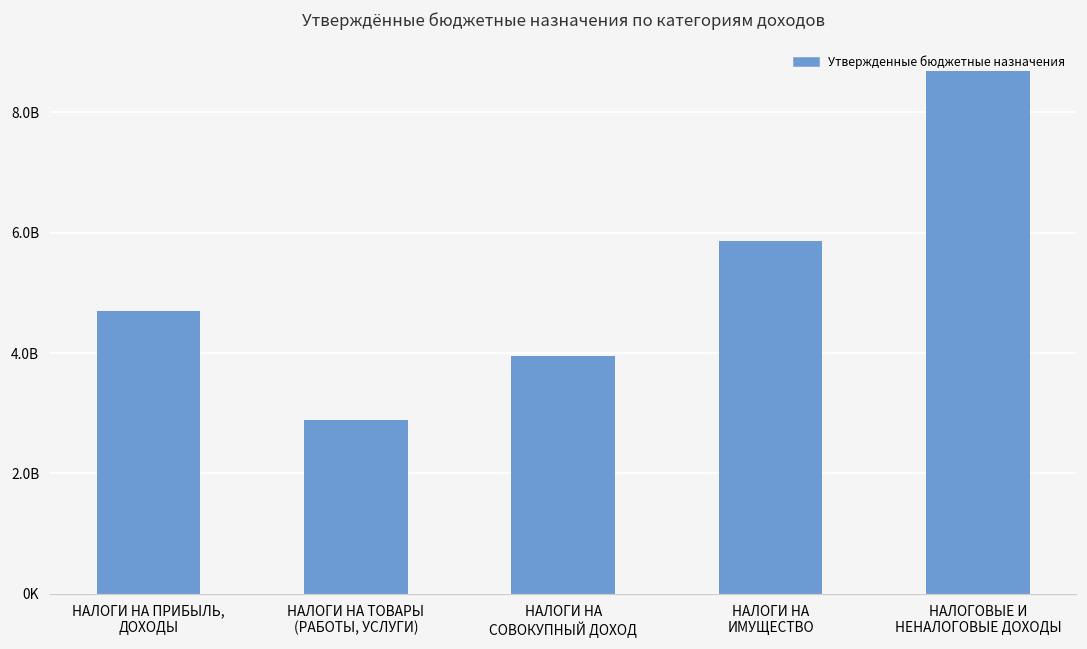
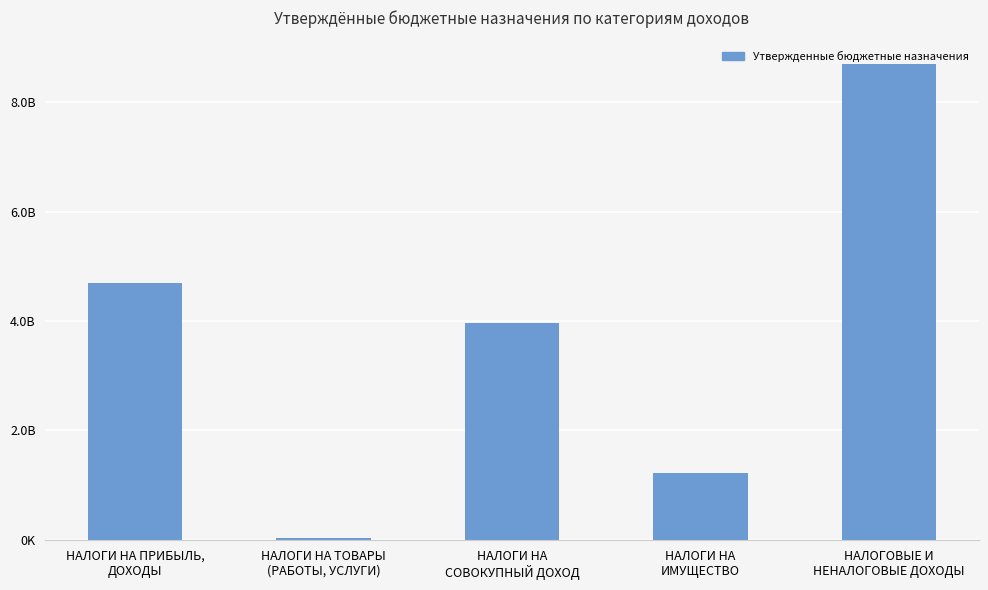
  {
    "НАЛОГИ НА ПРИБЫЛЬ, ДОХОДЫ": 4700000000,
-   "НАЛОГИ НА ТОВАРЫ (РАБОТЫ, УСЛУГИ)": 2900000000,
+   "НАЛОГИ НА ТОВАРЫ (РАБОТЫ, УСЛУГИ)": 0,
    "НАЛОГИ НА СОВОКУПНЫЙ ДОХОД": 4000000000,
-   "НАЛОГИ НА ИМУЩЕСТВО": 5900000000,
+   "НАЛОГИ НА ИМУЩЕСТВО": 1200000000,
    "НАЛОГОВЫЕ И НЕНАЛОГОВЫЕ ДОХОДЫ": 8700000000
  }
